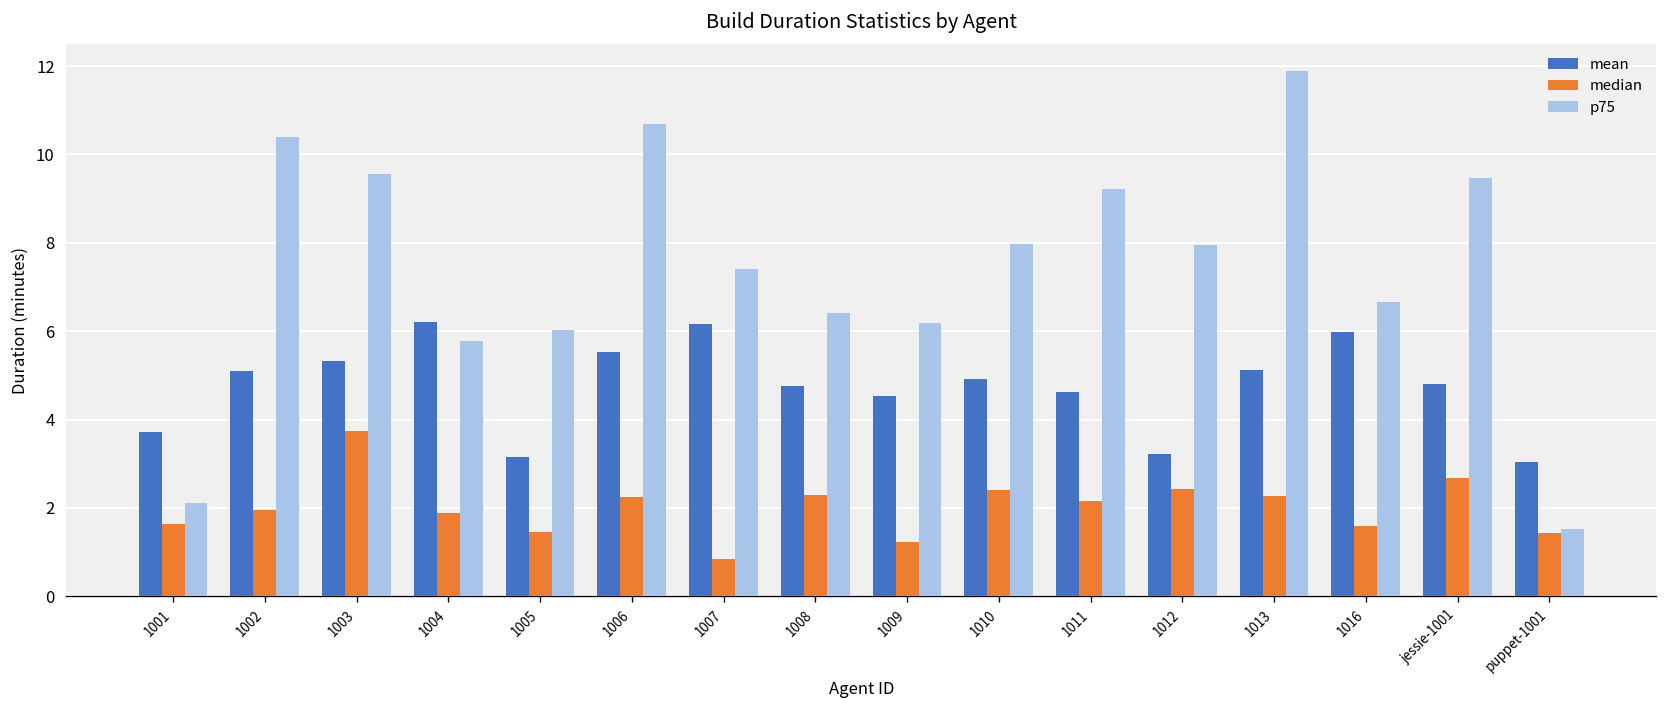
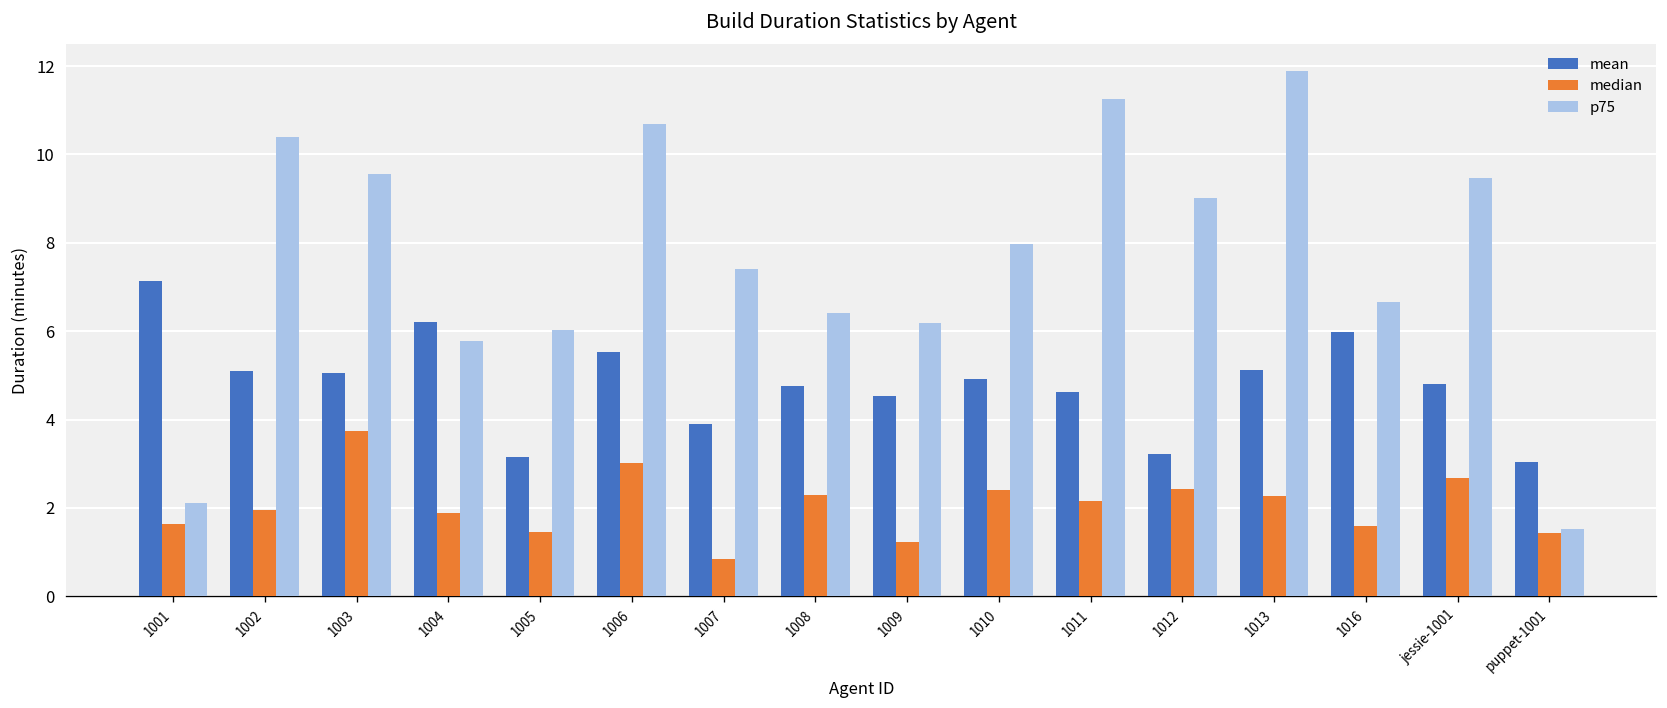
  {
    "mean": {
-     "1001": 3.7,
+     "1001": 7.1,
      "1002": 5.1,
-     "1003": 5.3,
+     "1003": 5.0,
      "1004": 6.2,
      "1005": 3.2,
      "1006": 5.5,
-     "1007": 6.2,
+     "1007": 3.9,
      "1008": 4.8,
      "1009": 4.5,
      "1010": 4.9,
      "1011": 4.6,
      "1012": 3.2,
      "1013": 5.1,
      "1016": 6.0,
      "jessie-1001": 4.8,
      "puppet-1001": 3.0
    },
    "median": {
      "1001": 1.6,
      "1002": 2.0,
      "1003": 3.7,
      "1004": 1.9,
      "1005": 1.5,
-     "1006": 2.2,
+     "1006": 3.0,
      "1007": 0.9,
      "1008": 2.3,
      "1009": 1.2,
      "1010": 2.4,
      "1011": 2.2,
      "1012": 2.4,
      "1013": 2.3,
      "1016": 1.6,
      "jessie-1001": 2.7,
      "puppet-1001": 1.4
    },
    "p75": {
      "1001": 2.1,
      "1002": 10.4,
      "1003": 9.6,
      "1004": 5.8,
      "1005": 6.0,
      "1006": 10.7,
      "1007": 7.4,
      "1008": 6.4,
      "1009": 6.2,
      "1010": 8.0,
-     "1011": 9.2,
-     "1012": 8.0,
+     "1011": 11.3,
+     "1012": 9.0,
      "1013": 11.9,
      "1016": 6.7,
      "jessie-1001": 9.5,
      "puppet-1001": 1.5
    }
  }
